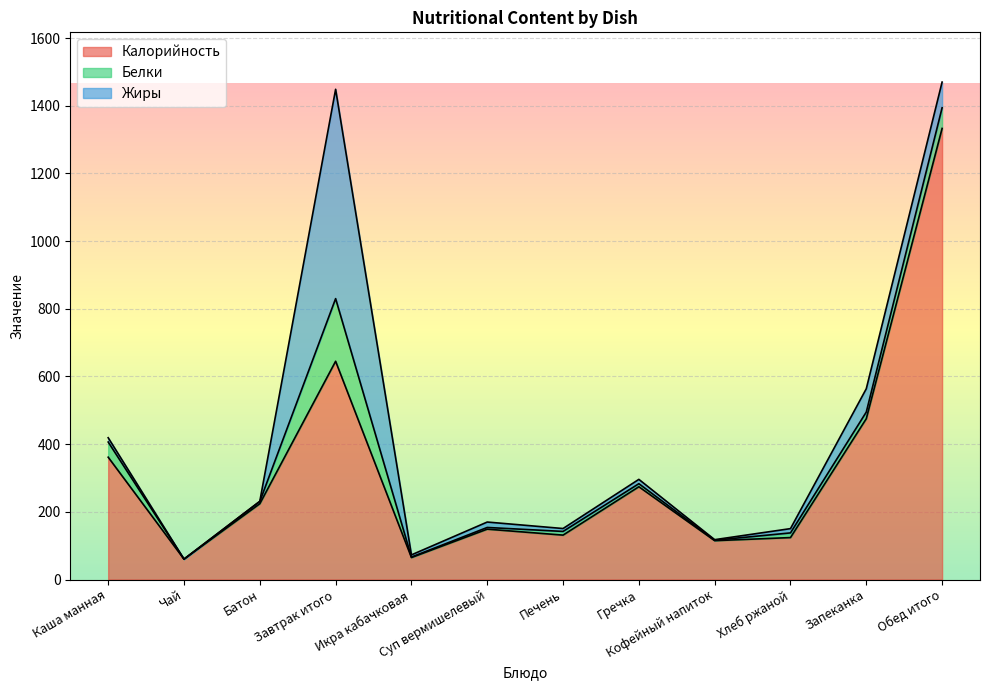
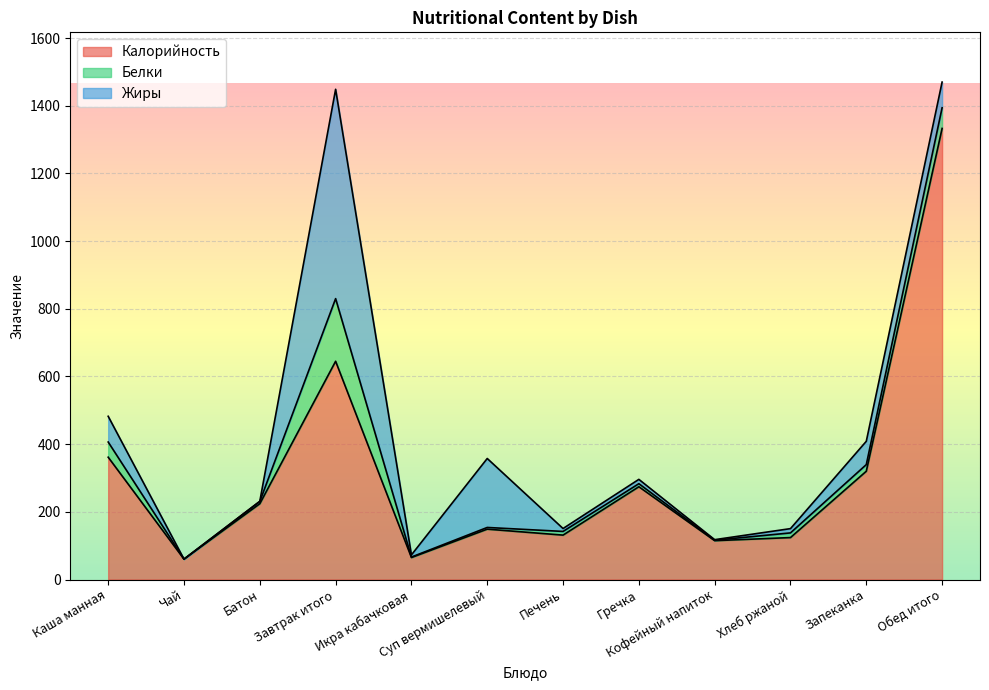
  {
    "Калорийность": {
      "Каша манная": 360,
      "Завтрак итого": 650,
      "Печень": 130,
      "Гречка": 270,
      "Хлеб ржаной": 120,
-     "Запеканка": 480,
+     "Запеканка": 320,
      "Обед итого": 1330
    },
    "Белки": {
      "Каша манная": 40,
      "Завтрак итого": 190,
      "Печень": 10,
      "Гречка": 10,
      "Хлеб ржаной": 10,
      "Запеканка": 20,
      "Обед итого": 60
    },
    "Жиры": {
-     "Каша манная": 10,
+     "Каша манная": 80,
      "Завтрак итого": 620,
-     "Суп вермишелевый": 20,
+     "Суп вермишелевый": 200,
      "Печень": 10,
      "Гречка": 10,
      "Хлеб ржаной": 10,
      "Запеканка": 70,
      "Обед итого": 80
    }
  }
